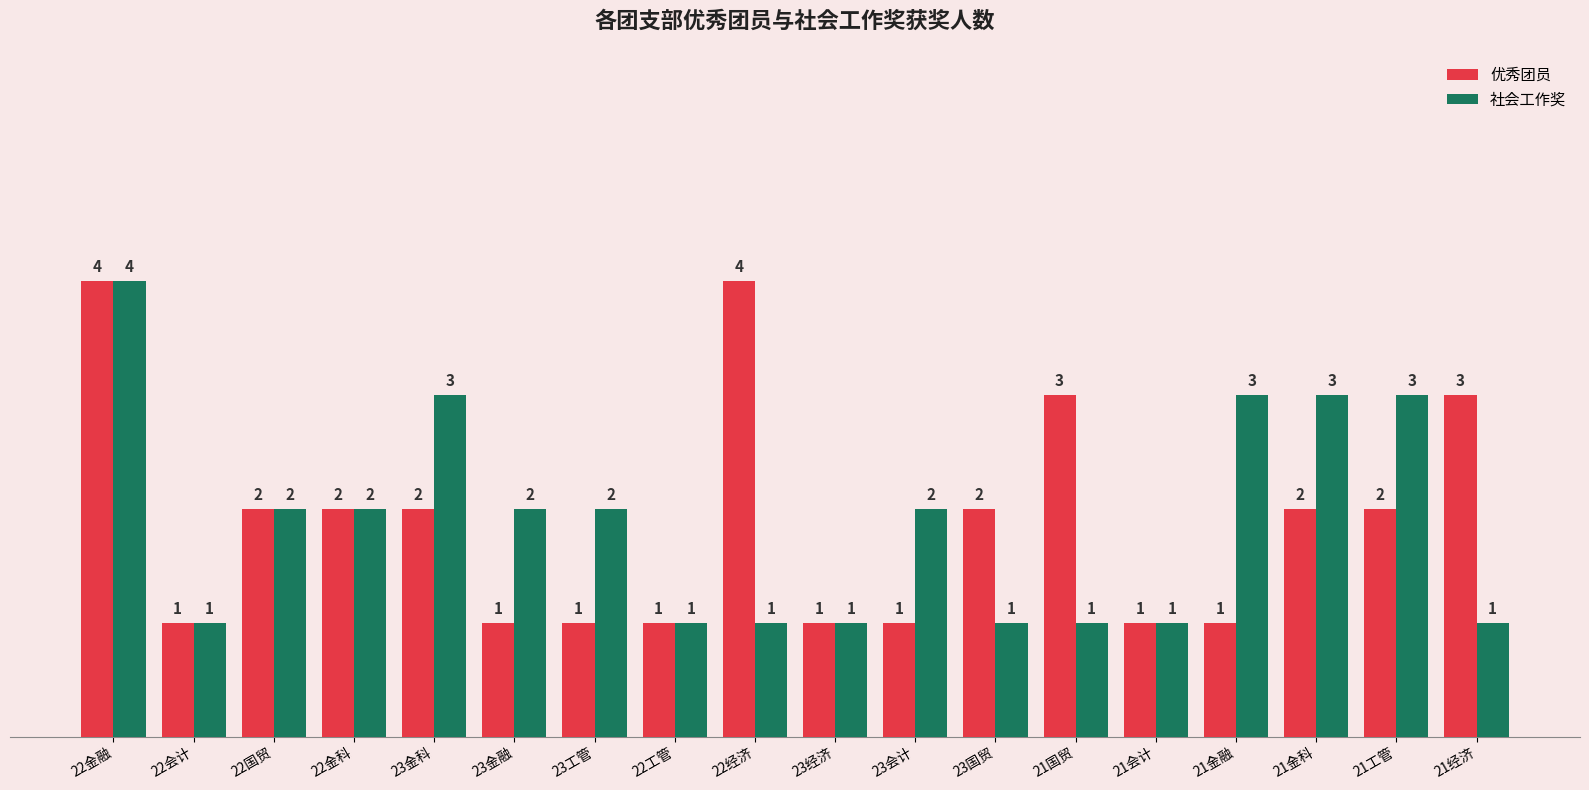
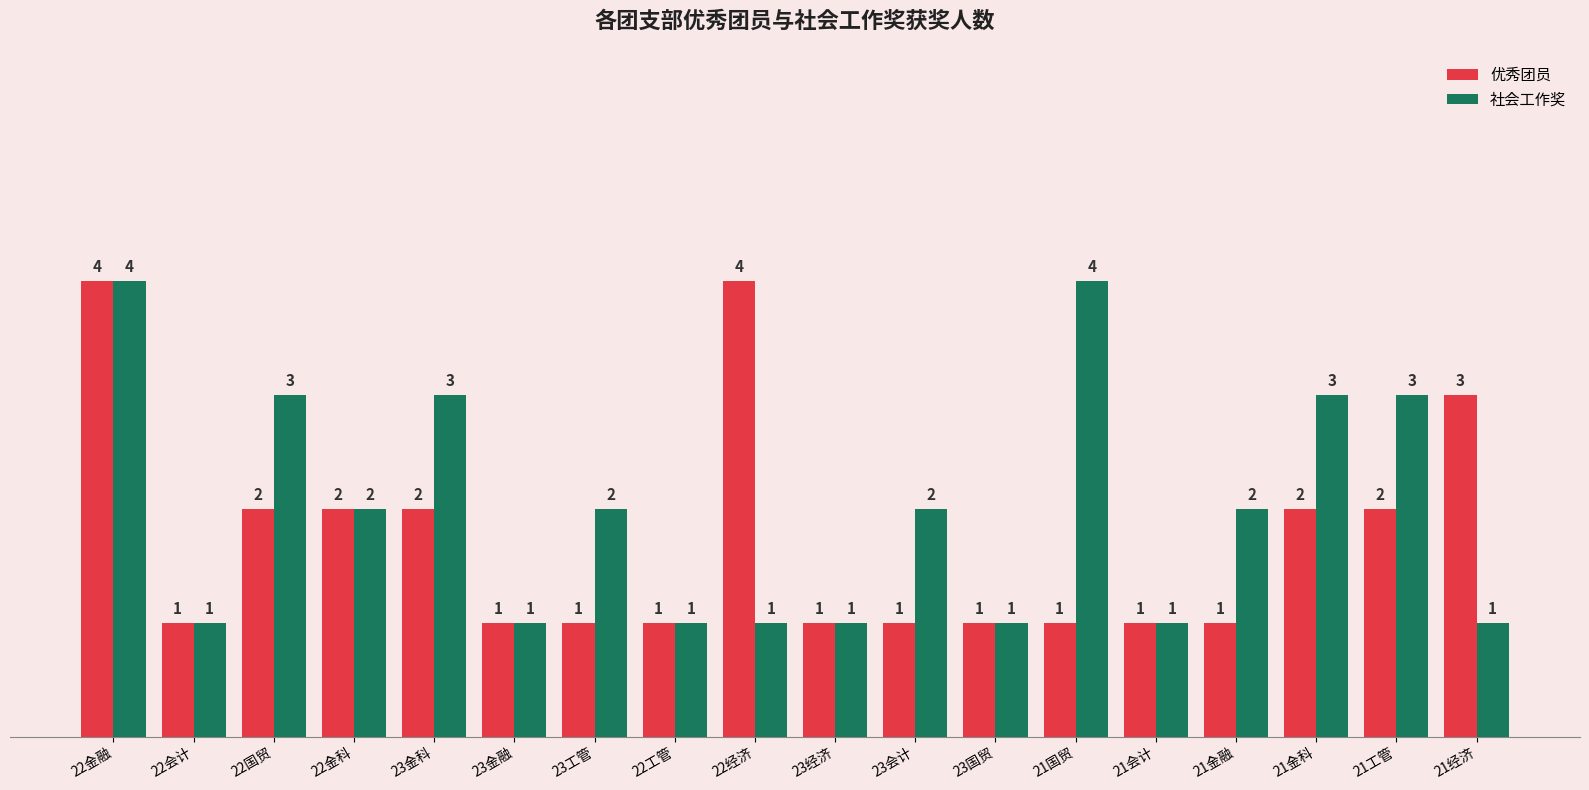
  {
    "优秀团员": {
      "22金融": 4,
      "22会计": 1,
      "22国贸": 2,
      "22金科": 2,
      "23金科": 2,
      "23金融": 1,
      "23工管": 1,
      "22工管": 1,
      "22经济": 4,
      "23经济": 1,
      "23会计": 1,
-     "23国贸": 2,
-     "21国贸": 3,
+     "23国贸": 1,
+     "21国贸": 1,
      "21会计": 1,
      "21金融": 1,
      "21金科": 2,
      "21工管": 2,
      "21经济": 3
    },
    "社会工作奖": {
      "22金融": 4,
      "22会计": 1,
-     "22国贸": 2,
+     "22国贸": 3,
      "22金科": 2,
      "23金科": 3,
-     "23金融": 2,
+     "23金融": 1,
      "23工管": 2,
      "22工管": 1,
      "22经济": 1,
      "23经济": 1,
      "23会计": 2,
      "23国贸": 1,
-     "21国贸": 1,
+     "21国贸": 4,
      "21会计": 1,
-     "21金融": 3,
+     "21金融": 2,
      "21金科": 3,
      "21工管": 3,
      "21经济": 1
    }
  }
